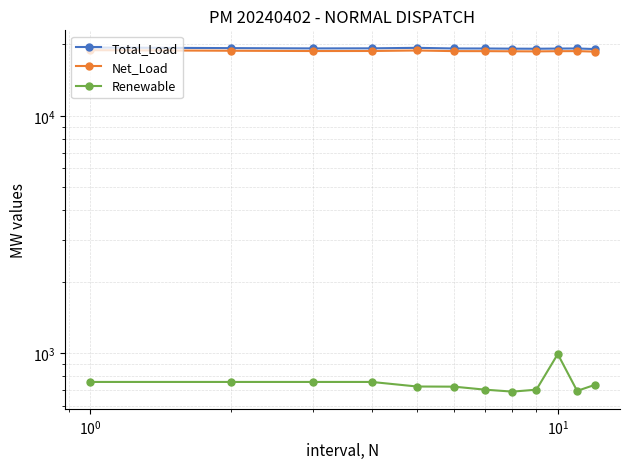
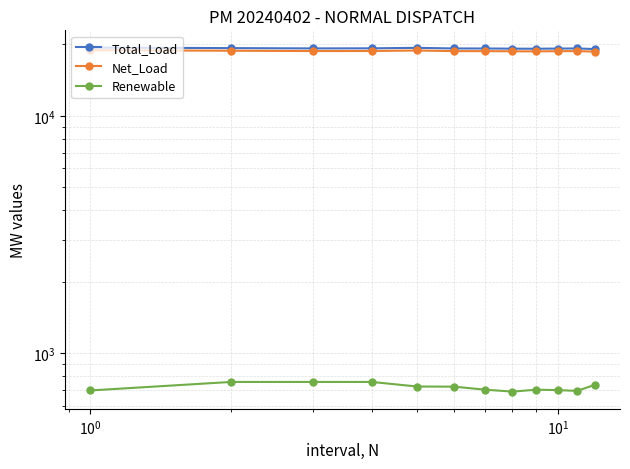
  {
    "Total_Load": {
      "10^1": 19000
    },
    "Net_Load": {
      "10^1": 19000
    },
    "Renewable": {
-     "10^0": 760,
-     "10^1": 990
+     "10^0": 700,
+     "10^1": 700
    }
  }
